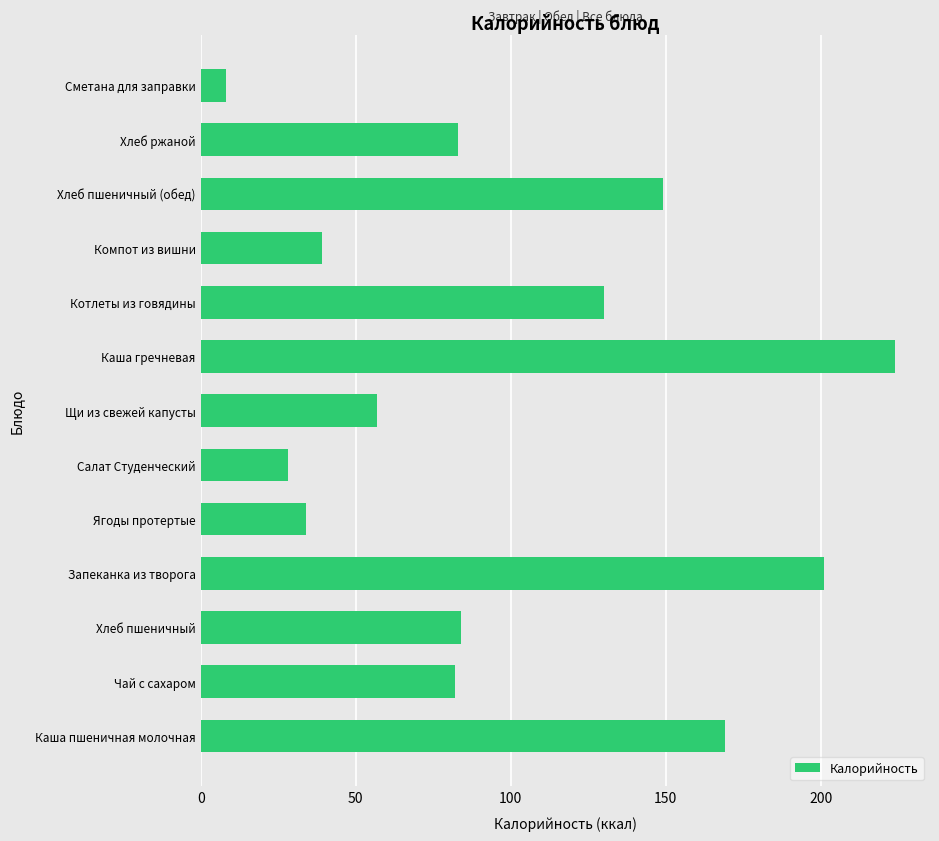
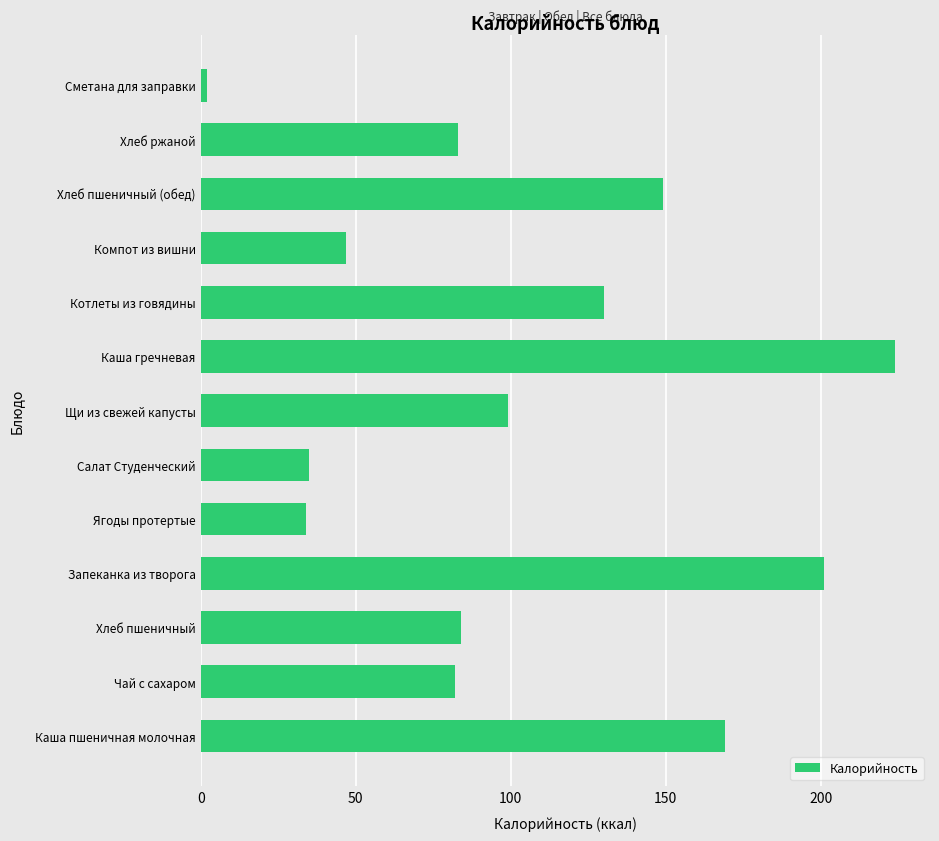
  {
-   "Сметана для заправки": 8,
+   "Сметана для заправки": 2,
    "Хлеб ржаной": 83,
    "Хлеб пшеничный (обед)": 149,
-   "Компот из вишни": 39,
+   "Компот из вишни": 47,
    "Котлеты из говядины": 130,
    "Каша гречневая": 224,
-   "Щи из свежей капусты": 57,
-   "Салат Студенческий": 28,
+   "Щи из свежей капусты": 99,
+   "Салат Студенческий": 35,
    "Ягоды протертые": 34,
    "Запеканка из творога": 201,
    "Хлеб пшеничный": 84,
    "Чай с сахаром": 82,
    "Каша пшеничная молочная": 169
  }
